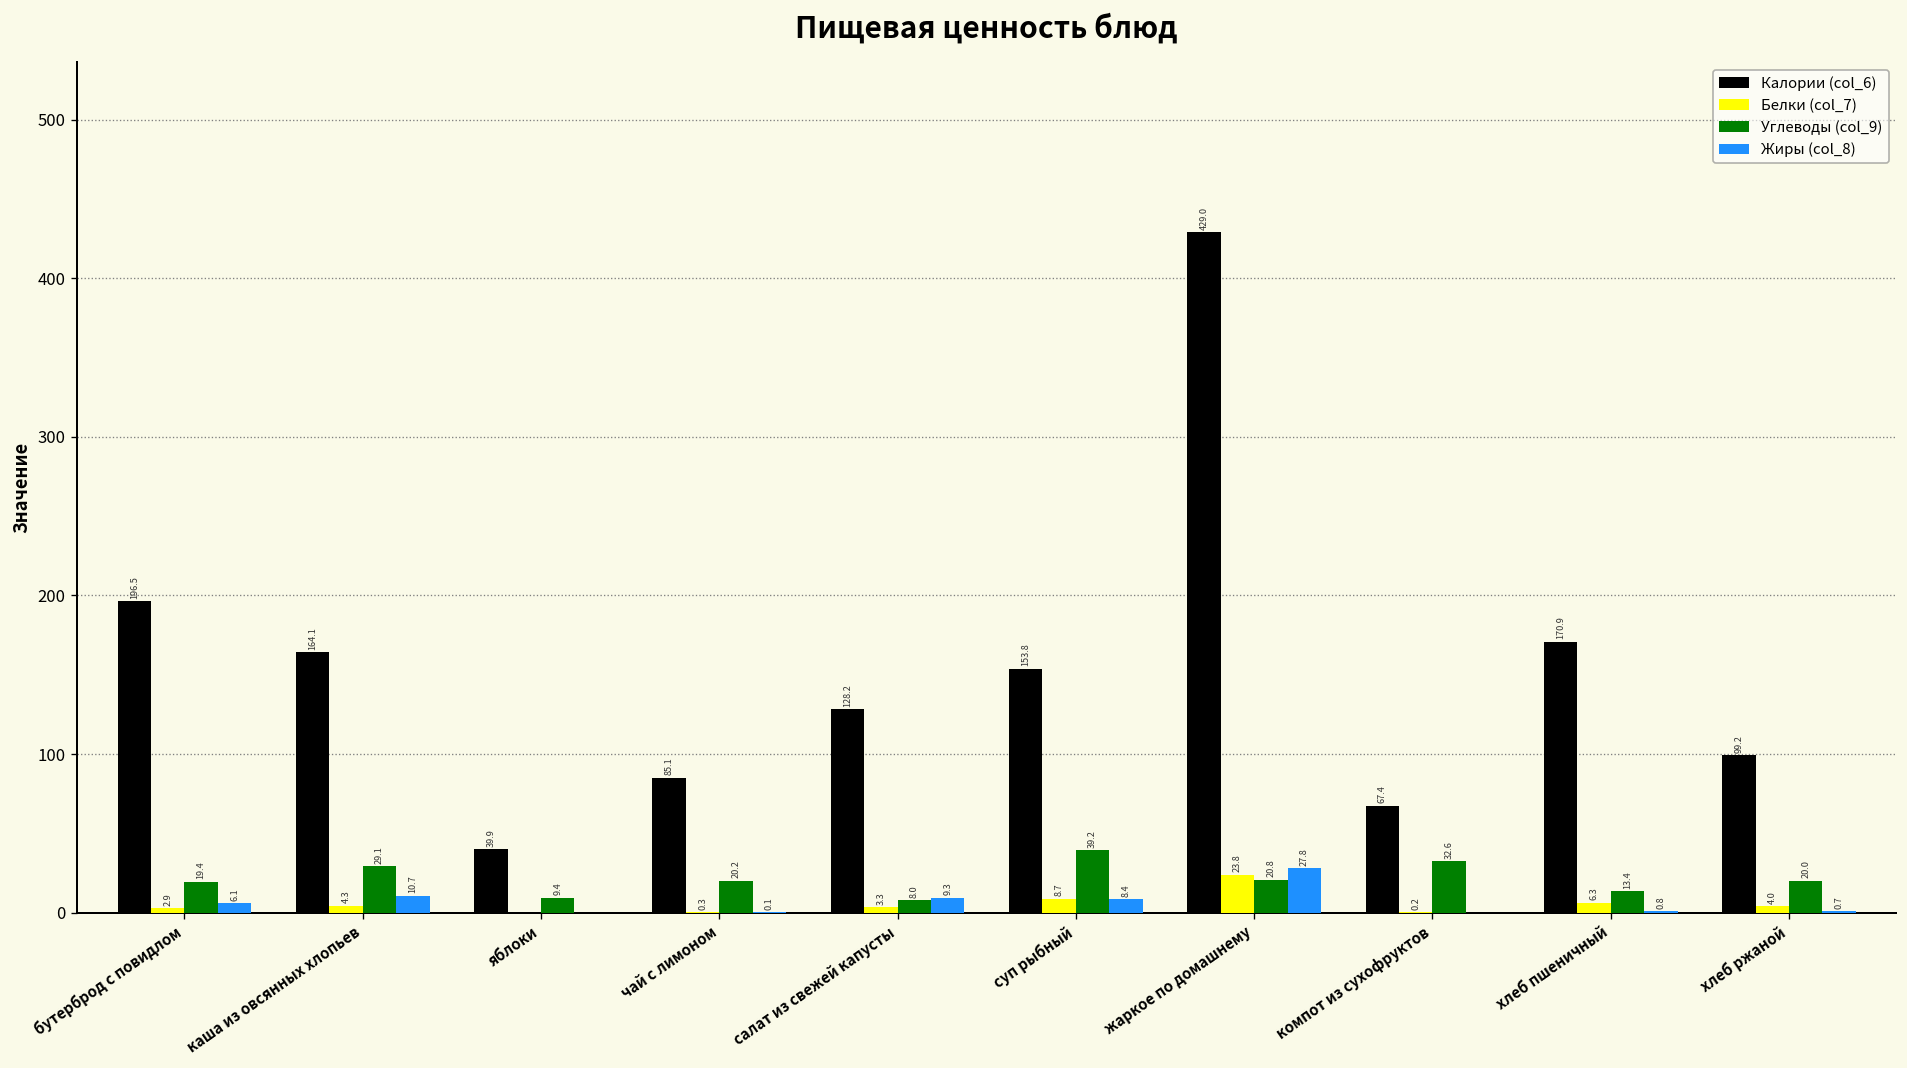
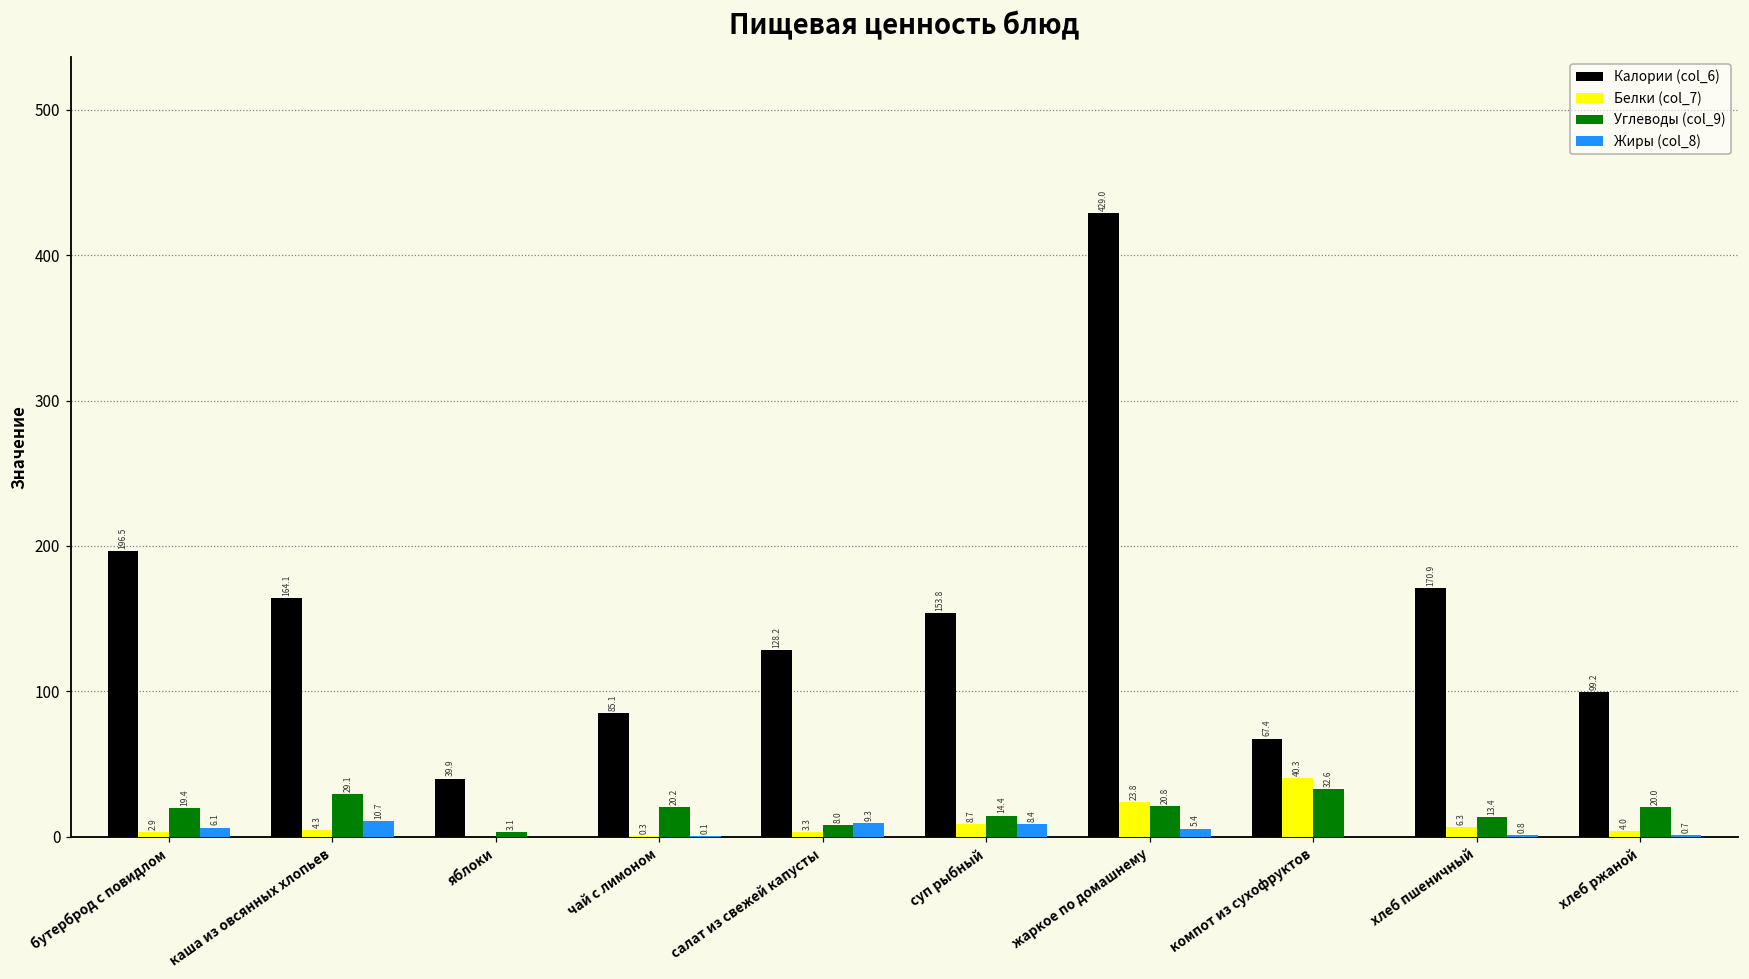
  {
    "Калории (col_6)": {
      "бутерброд с повидлом": 196.5,
      "каша из овсянных хлопьев": 164.1,
      "яблоки": 39.9,
      "чай с лимоном": 85.1,
      "салат из свежей капусты": 128.2,
      "суп рыбный": 153.8,
      "жаркое по домашнему": 429.0,
      "компот из сухофруктов": 67.4,
      "хлеб пшеничный": 170.9,
      "хлеб ржаной": 99.2
    },
    "Белки (col_7)": {
      "бутерброд с повидлом": 2.9,
      "каша из овсянных хлопьев": 4.3,
      "чай с лимоном": 0.3,
      "салат из свежей капусты": 3.3,
      "суп рыбный": 8.7,
      "жаркое по домашнему": 23.8,
-     "компот из сухофруктов": 0.2,
+     "компот из сухофруктов": 40.3,
      "хлеб пшеничный": 6.3,
      "хлеб ржаной": 4.0
    },
    "Углеводы (col_9)": {
      "бутерброд с повидлом": 19.4,
      "каша из овсянных хлопьев": 29.1,
-     "яблоки": 9.4,
+     "яблоки": 3.1,
      "чай с лимоном": 20.2,
      "салат из свежей капусты": 8.0,
-     "суп рыбный": 39.2,
+     "суп рыбный": 14.4,
      "жаркое по домашнему": 20.8,
      "компот из сухофруктов": 32.6,
      "хлеб пшеничный": 13.4,
      "хлеб ржаной": 20.0
    },
    "Жиры (col_8)": {
      "бутерброд с повидлом": 6.1,
      "каша из овсянных хлопьев": 10.7,
      "чай с лимоном": 0.1,
      "салат из свежей капусты": 9.3,
      "суп рыбный": 8.4,
-     "жаркое по домашнему": 27.8,
+     "жаркое по домашнему": 5.4,
      "хлеб пшеничный": 0.8,
      "хлеб ржаной": 0.7
    }
  }
